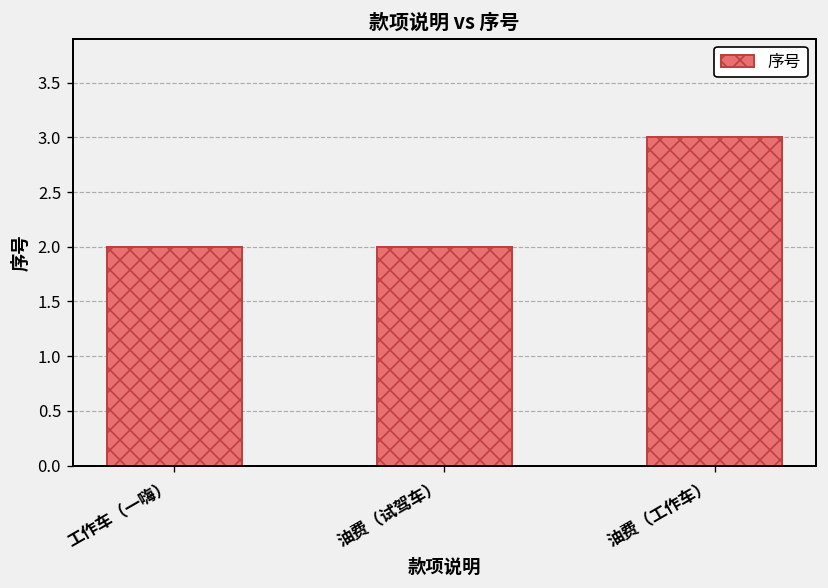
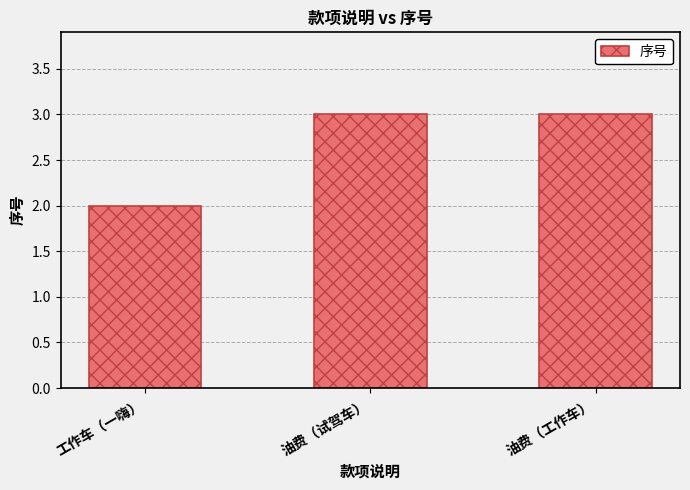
  {
    "工作车（一嗨）": 2,
-   "油费（试驾车）": 2,
+   "油费（试驾车）": 3,
    "油费（工作车）": 3
  }
